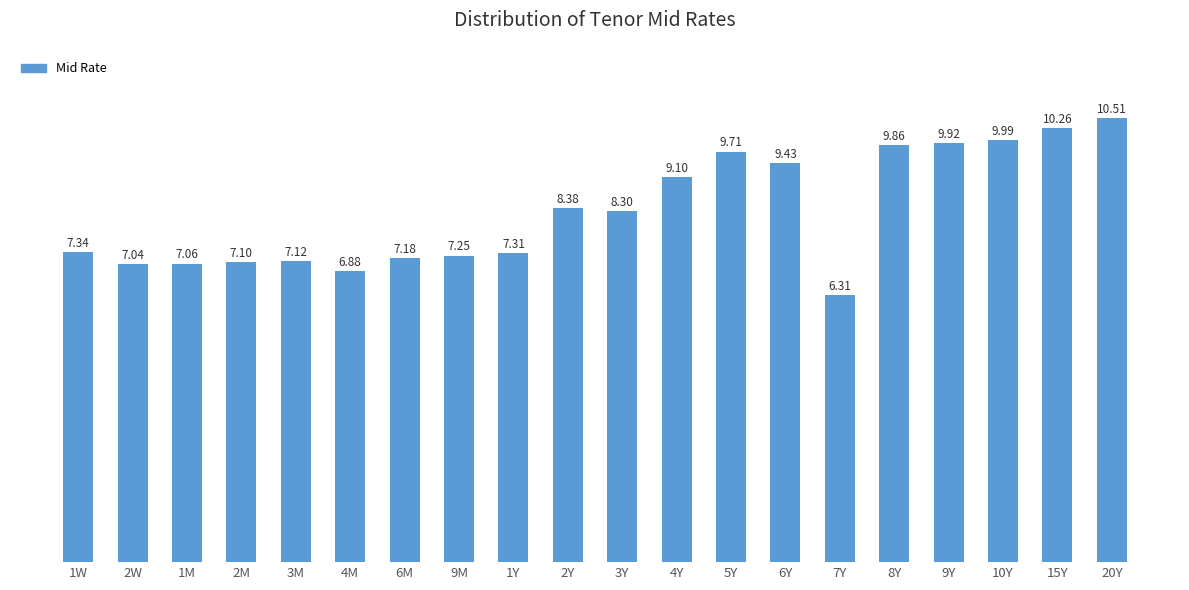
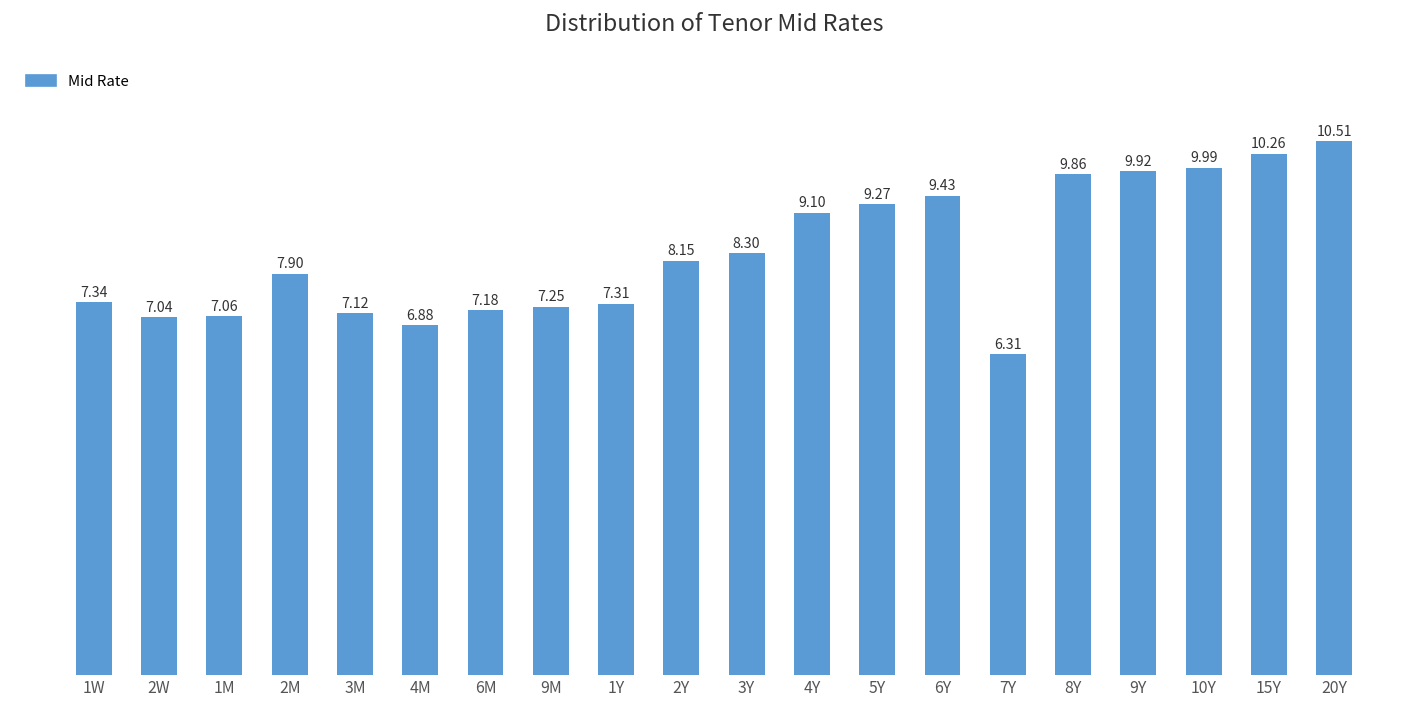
  {
    "1W": 7.34,
    "2W": 7.04,
    "1M": 7.06,
-   "2M": 7.10,
+   "2M": 7.90,
    "3M": 7.12,
    "4M": 6.88,
    "6M": 7.18,
    "9M": 7.25,
    "1Y": 7.31,
-   "2Y": 8.38,
+   "2Y": 8.15,
    "3Y": 8.30,
    "4Y": 9.10,
-   "5Y": 9.71,
+   "5Y": 9.27,
    "6Y": 9.43,
    "7Y": 6.31,
    "8Y": 9.86,
    "9Y": 9.92,
    "10Y": 9.99,
    "15Y": 10.26,
    "20Y": 10.51
  }
